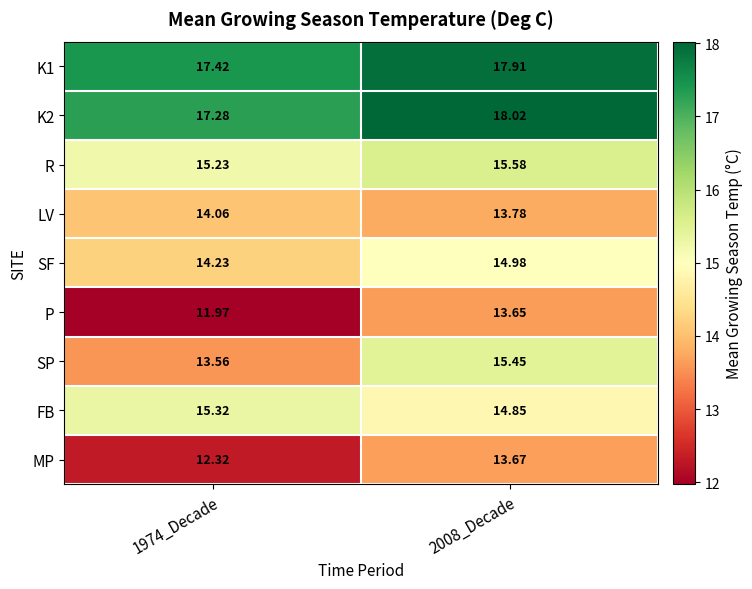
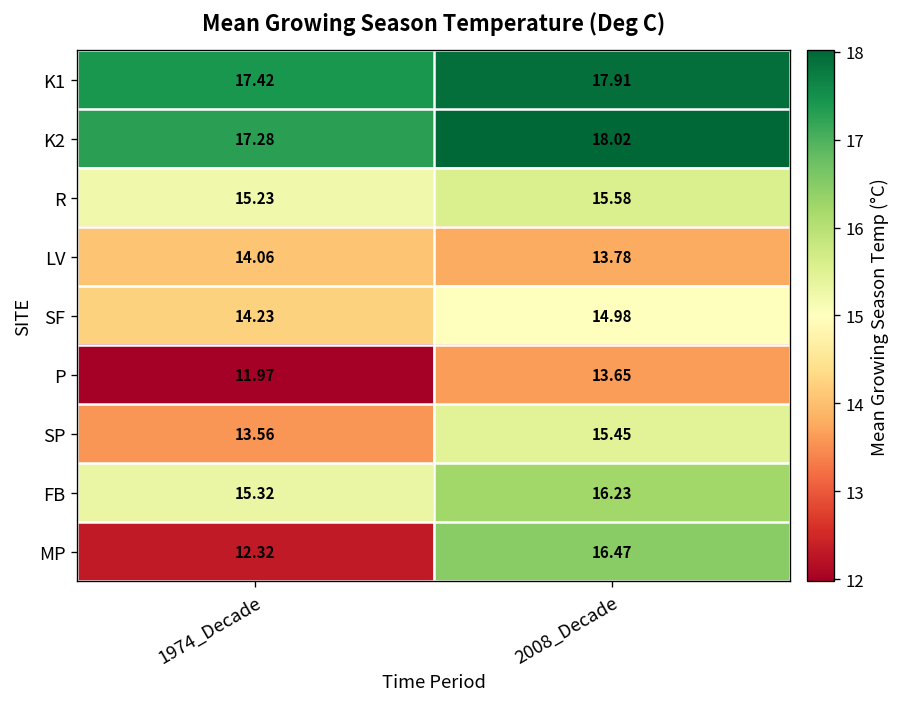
  {
    "K1": {
      "1974_Decade": 17.42,
      "2008_Decade": 17.91
    },
    "K2": {
      "1974_Decade": 17.28,
      "2008_Decade": 18.02
    },
    "R": {
      "1974_Decade": 15.23,
      "2008_Decade": 15.58
    },
    "LV": {
      "1974_Decade": 14.06,
      "2008_Decade": 13.78
    },
    "SF": {
      "1974_Decade": 14.23,
      "2008_Decade": 14.98
    },
    "P": {
      "1974_Decade": 11.97,
      "2008_Decade": 13.65
    },
    "SP": {
      "1974_Decade": 13.56,
      "2008_Decade": 15.45
    },
    "FB": {
      "1974_Decade": 15.32,
-     "2008_Decade": 14.85
+     "2008_Decade": 16.23
    },
    "MP": {
      "1974_Decade": 12.32,
-     "2008_Decade": 13.67
+     "2008_Decade": 16.47
    }
  }
